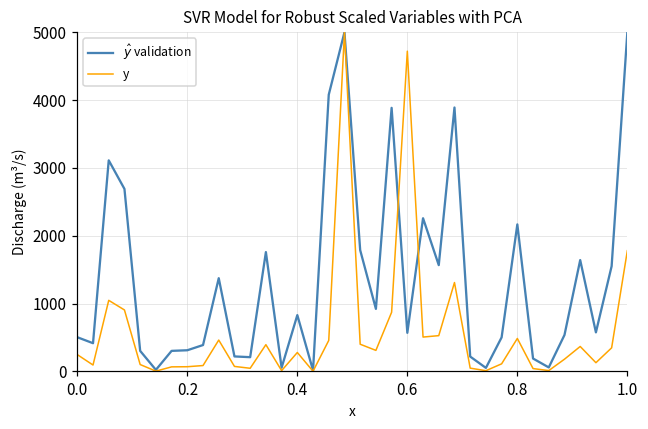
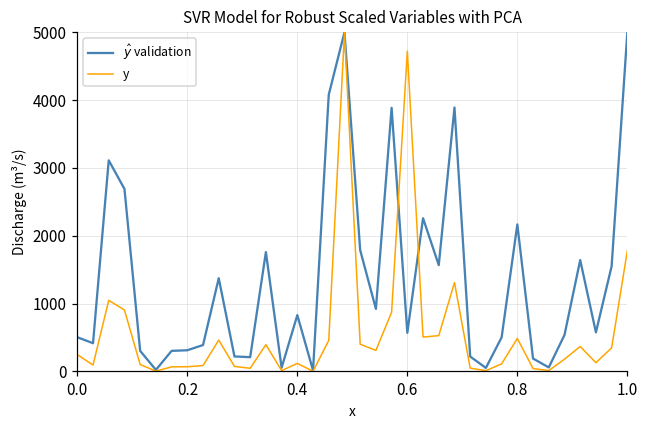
  {
    "y": {
      "0.0": 200,
      "0.2": 100,
-     "0.4": 300,
+     "0.4": 100,
      "0.6": 4700,
      "0.8": 500,
      "1.0": 1800
    }
  }
